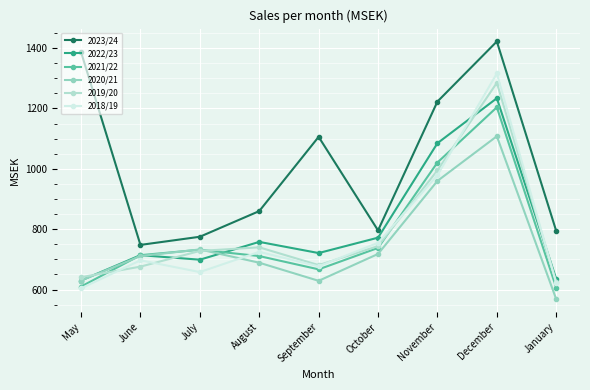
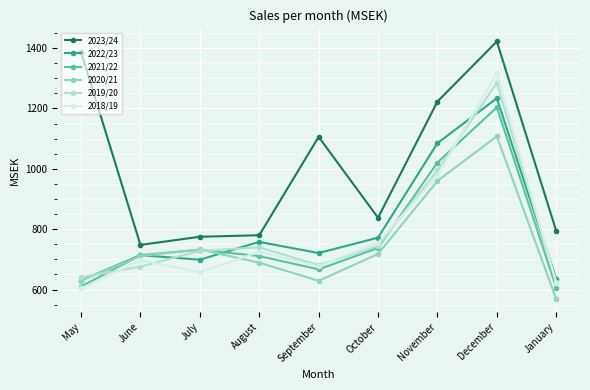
  {
    "2023/24": {
      "June": 750,
      "July": 780,
-     "August": 860,
+     "August": 780,
      "September": 1110,
-     "October": 800,
+     "October": 840,
      "November": 1220,
      "December": 1420,
      "January": 790
    }
  }
